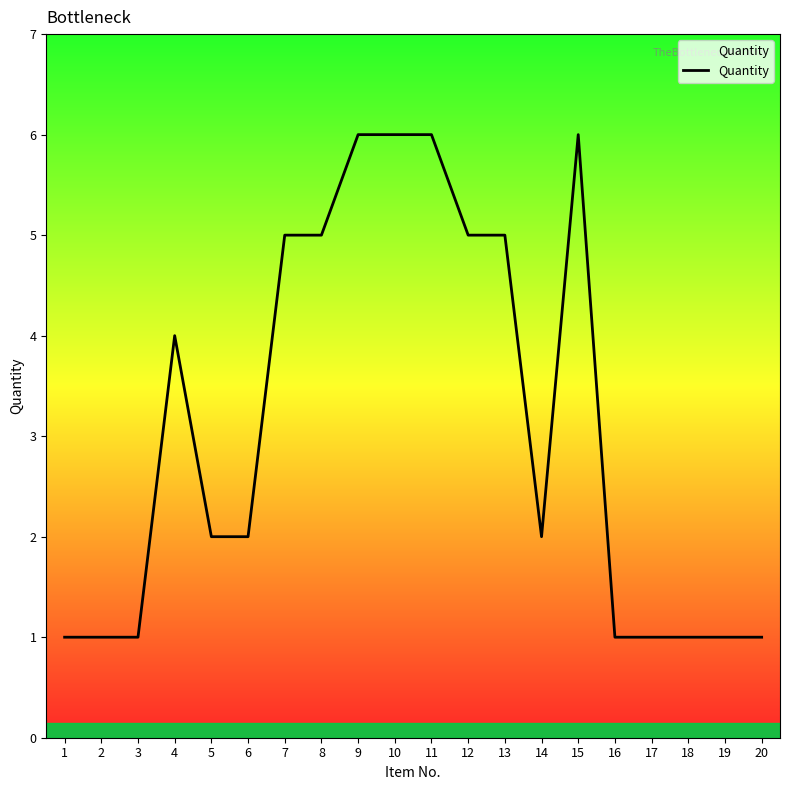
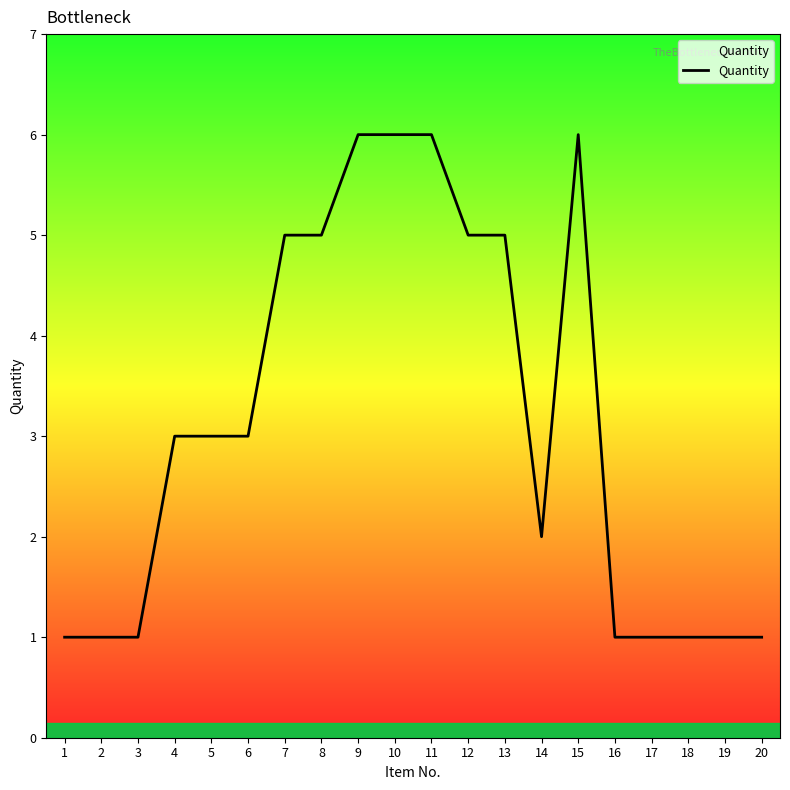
  {
    "1": 1,
    "2": 1,
    "3": 1,
-   "4": 4,
-   "5": 2,
-   "6": 2,
+   "4": 3,
+   "5": 3,
+   "6": 3,
    "7": 5,
    "8": 5,
    "9": 6,
    "10": 6,
    "11": 6,
    "12": 5,
    "13": 5,
    "14": 2,
    "15": 6,
    "16": 1,
    "17": 1,
    "18": 1,
    "19": 1,
    "20": 1
  }
